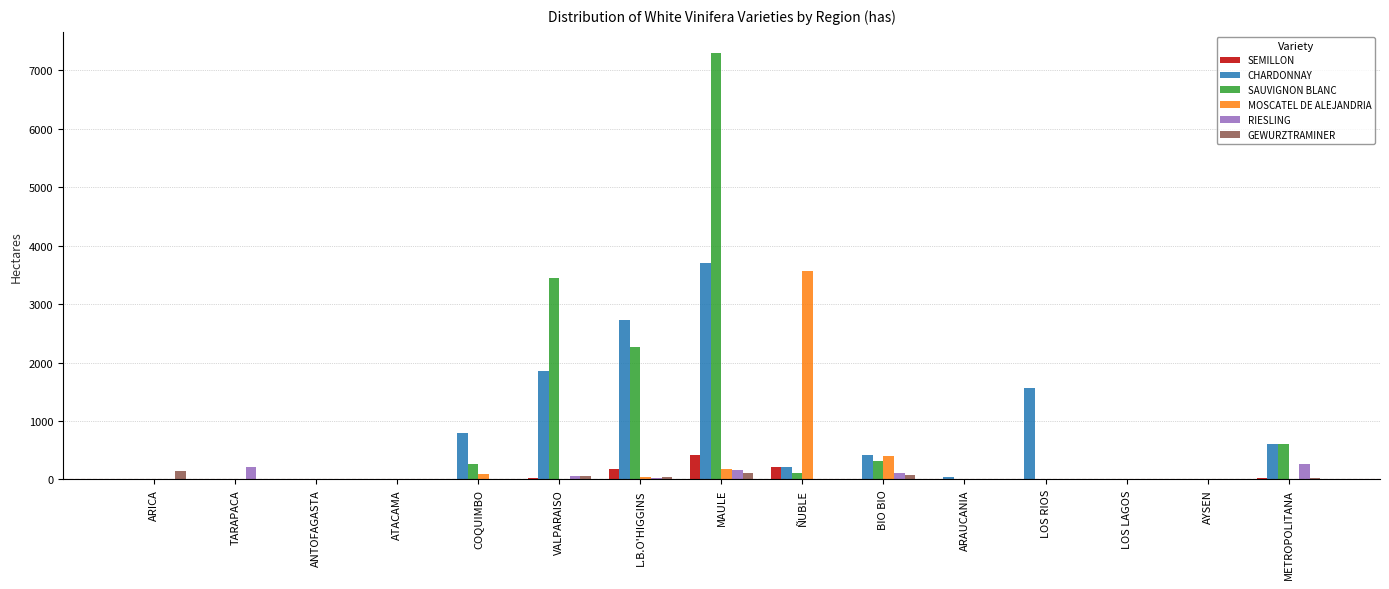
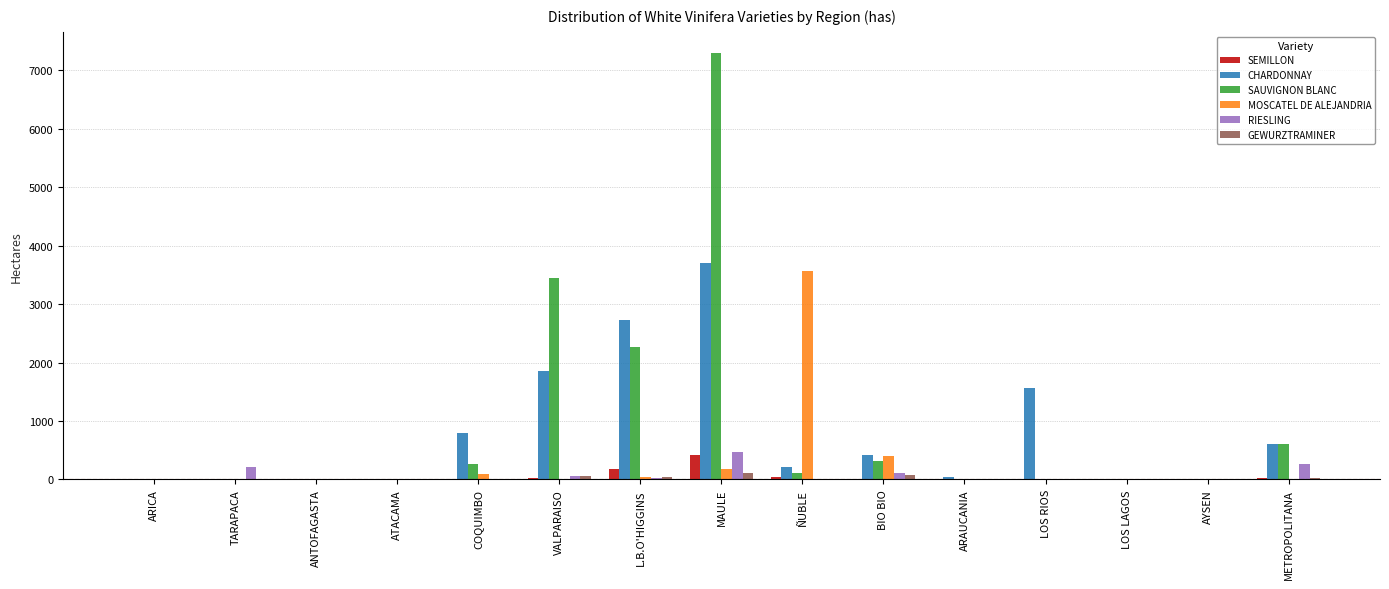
  {
    "SEMILLON": {
      "ARICA": 0,
      "TARAPACA": 0,
      "ANTOFAGASTA": 0,
      "ATACAMA": 0,
      "COQUIMBO": 0,
      "L.B.O'HIGGINS": 200,
      "MAULE": 400,
-     "ÑUBLE": 200,
+     "ÑUBLE": 0,
      "LOS RIOS": 0,
      "LOS LAGOS": 0,
      "AYSEN": 0
    },
    "CHARDONNAY": {
      "ARICA": 0,
      "TARAPACA": 0,
      "COQUIMBO": 800,
      "VALPARAISO": 1900,
      "L.B.O'HIGGINS": 2700,
      "MAULE": 3700,
      "ÑUBLE": 200,
      "BIO BIO": 400,
      "LOS RIOS": 1600,
      "METROPOLITANA": 600
    },
    "SAUVIGNON BLANC": {
      "ARICA": 0,
      "TARAPACA": 0,
      "ANTOFAGASTA": 0,
      "COQUIMBO": 300,
      "VALPARAISO": 3400,
      "L.B.O'HIGGINS": 2300,
      "MAULE": 7300,
      "ÑUBLE": 100,
      "BIO BIO": 300,
      "AYSEN": 0,
      "METROPOLITANA": 600
    },
    "MOSCATEL DE ALEJANDRIA": {
      "ARICA": 0,
      "TARAPACA": 0,
      "COQUIMBO": 100,
      "MAULE": 200,
      "ÑUBLE": 3600,
      "BIO BIO": 400,
      "LOS RIOS": 0,
      "LOS LAGOS": 0,
      "AYSEN": 0
    },
    "RIESLING": {
      "ARICA": 0,
      "TARAPACA": 200,
      "ANTOFAGASTA": 0,
      "ATACAMA": 0,
      "VALPARAISO": 100,
-     "MAULE": 200,
+     "MAULE": 500,
      "BIO BIO": 100,
      "AYSEN": 0,
      "METROPOLITANA": 300
    },
    "GEWURZTRAMINER": {
-     "ARICA": 100,
+     "ARICA": 0,
      "TARAPACA": 0,
      "ANTOFAGASTA": 0,
      "ATACAMA": 0,
      "VALPARAISO": 100,
      "L.B.O'HIGGINS": 0,
      "MAULE": 100,
      "BIO BIO": 100,
      "LOS RIOS": 0,
      "AYSEN": 0
    }
  }
